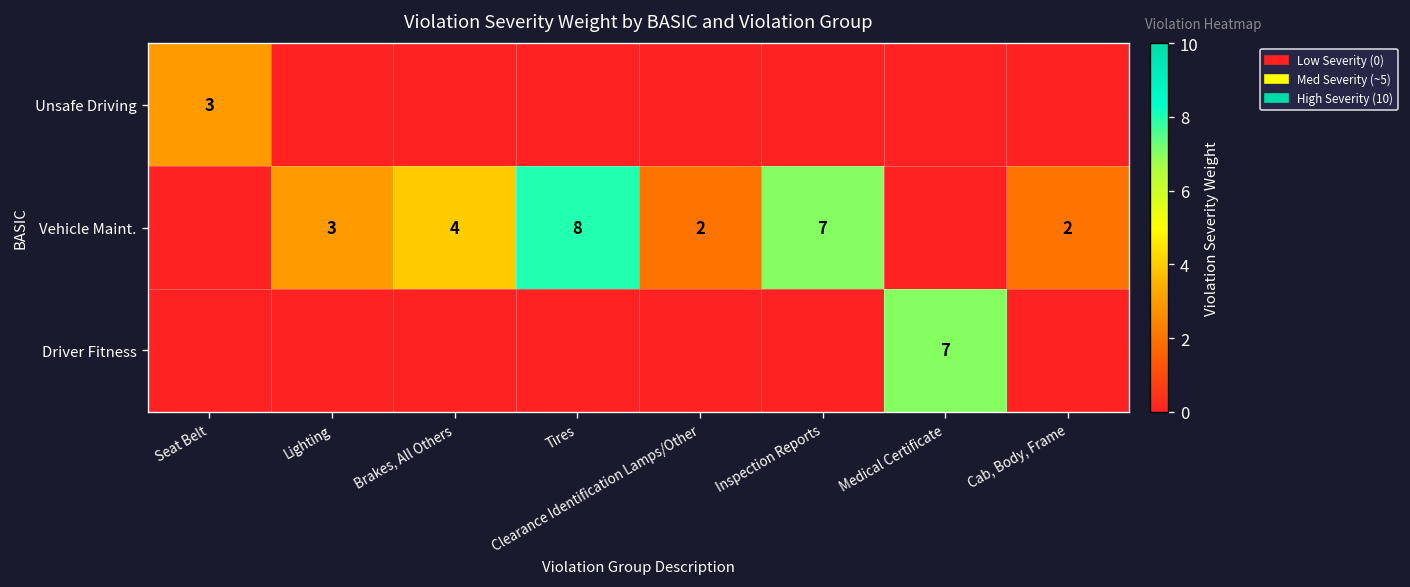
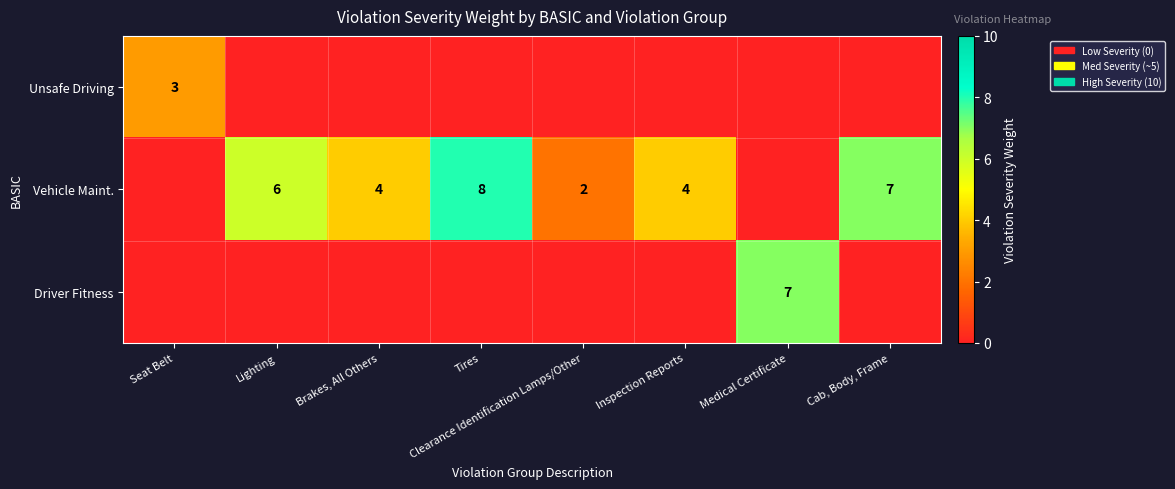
  {
    "Unsafe Driving": {
      "Seat Belt": 3
    },
    "Vehicle Maint.": {
-     "Lighting": 3,
+     "Lighting": 6,
      "Brakes, All Others": 4,
      "Tires": 8,
      "Clearance Identification Lamps/Other": 2,
-     "Inspection Reports": 7,
-     "Cab, Body, Frame": 2
+     "Inspection Reports": 4,
+     "Cab, Body, Frame": 7
    },
    "Driver Fitness": {
      "Medical Certificate": 7
    }
  }
